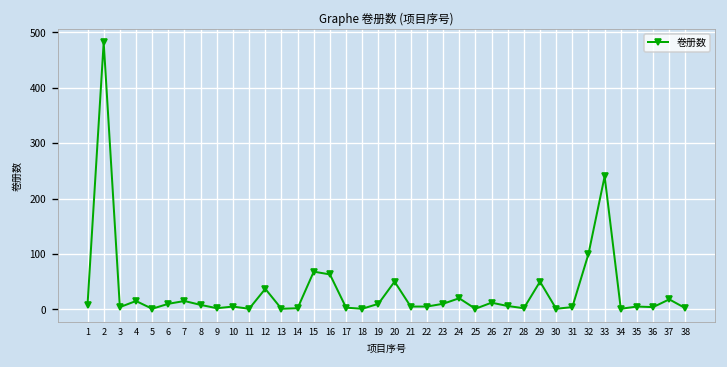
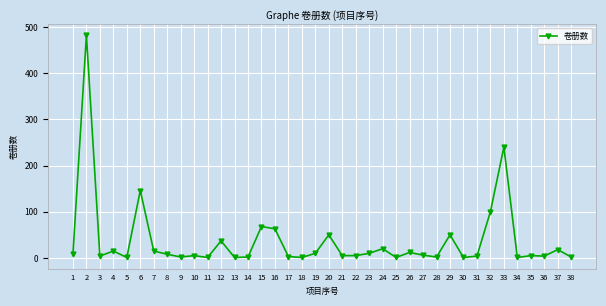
  {
    "1": 10,
    "2": 480,
    "3": 0,
    "4": 20,
    "5": 0,
-   "6": 10,
+   "6": 150,
    "7": 20,
    "8": 10,
    "9": 0,
    "10": 10,
    "11": 0,
    "12": 40,
    "13": 0,
    "14": 0,
    "15": 70,
    "16": 60,
    "17": 0,
    "18": 0,
    "19": 10,
    "20": 50,
    "21": 10,
    "22": 10,
    "23": 10,
    "24": 20,
    "25": 0,
    "26": 10,
    "27": 10,
    "28": 0,
    "29": 50,
    "30": 0,
    "31": 0,
    "32": 100,
    "33": 240,
    "34": 0,
    "35": 10,
    "36": 0,
    "37": 20,
    "38": 0
  }
